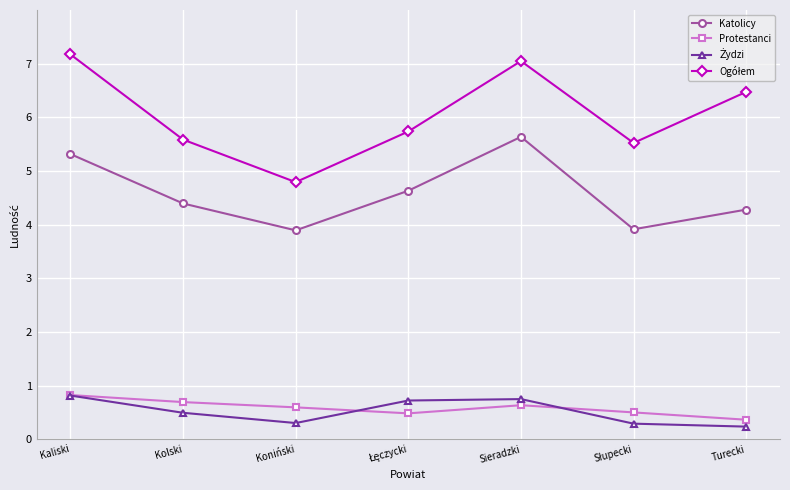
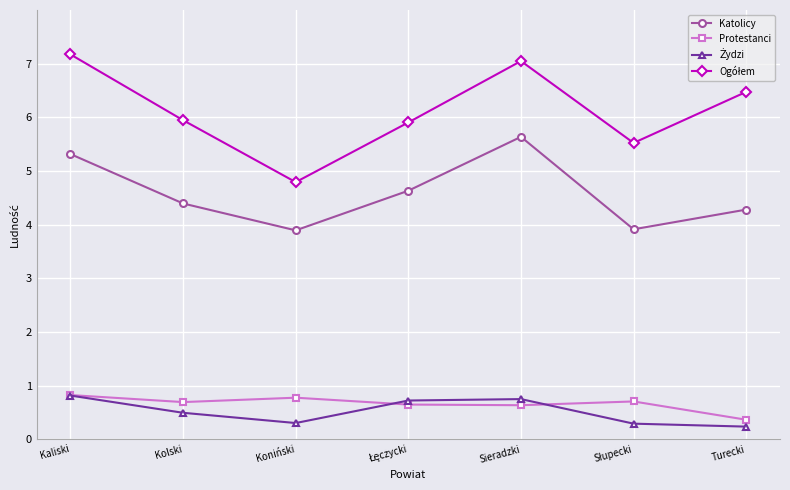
  {
    "Protestanci": {
      "Kolski": 0.7,
-     "Koniński": 0.6,
-     "Łęczycki": 0.5,
+     "Koniński": 0.8,
+     "Łęczycki": 0.6,
      "Sieradzki": 0.6,
-     "Słupecki": 0.5,
+     "Słupecki": 0.7,
      "Turecki": 0.4
    },
    "Ogółem": {
      "Kaliski": 7.2,
-     "Kolski": 5.6,
+     "Kolski": 5.9,
      "Koniński": 4.8,
-     "Łęczycki": 5.7,
+     "Łęczycki": 5.9,
      "Sieradzki": 7.0,
      "Słupecki": 5.5,
      "Turecki": 6.5
    }
  }
